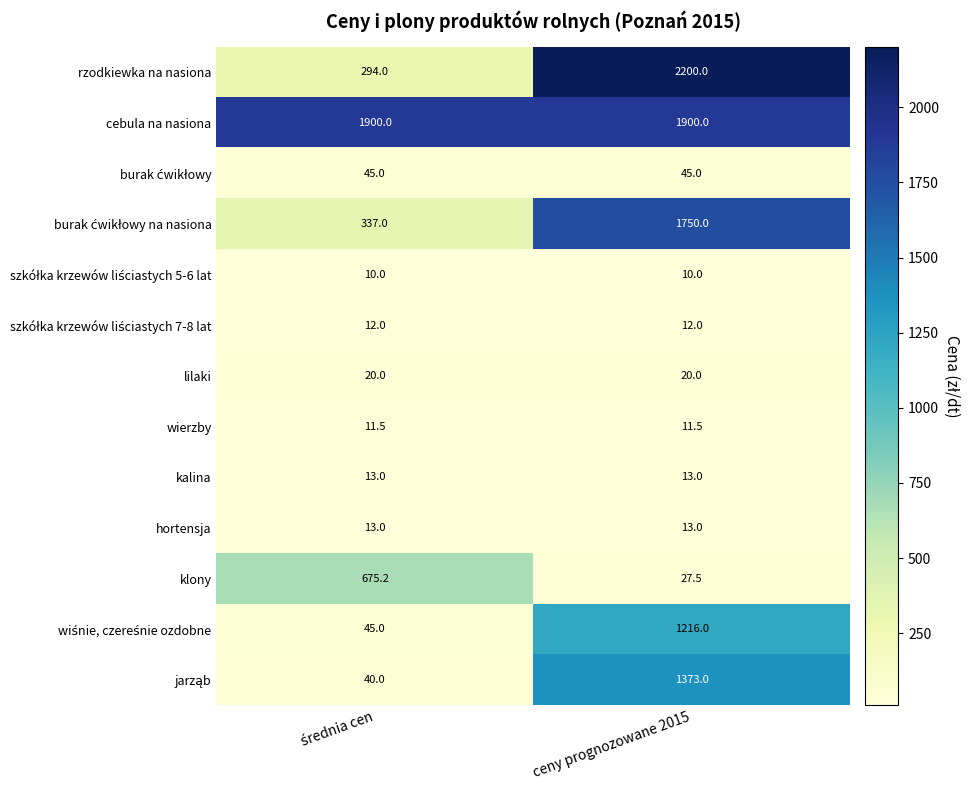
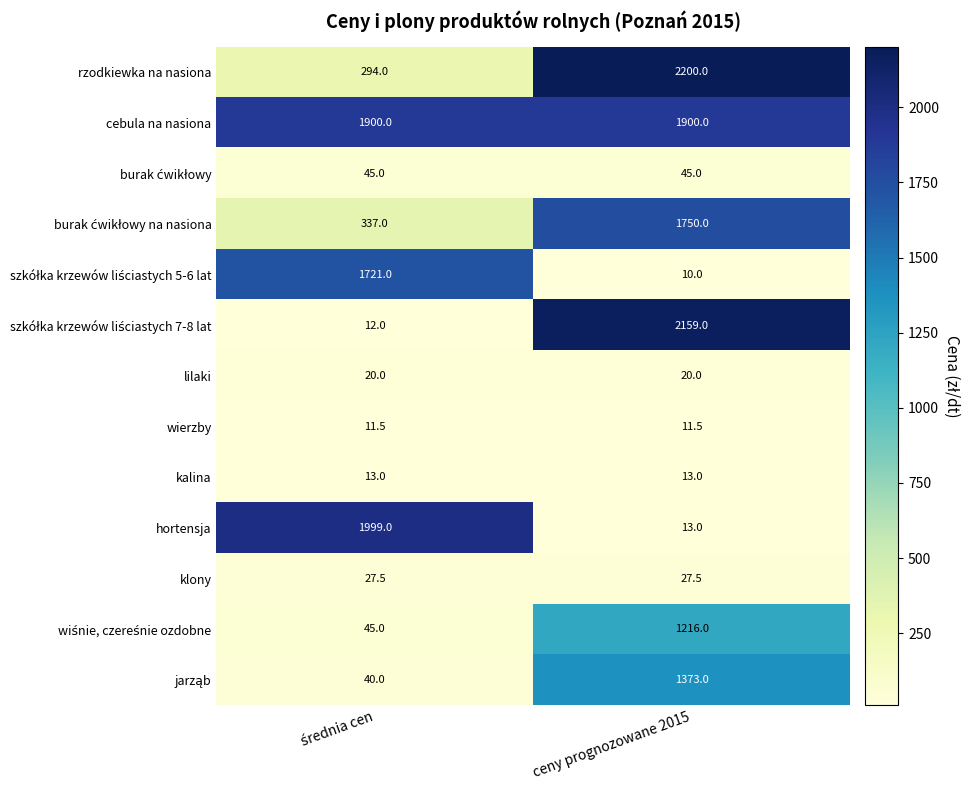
  {
    "rzodkiewka na nasiona": {
      "średnia cen": 294.0,
      "ceny prognozowane 2015": 2200.0
    },
    "cebula na nasiona": {
      "średnia cen": 1900.0,
      "ceny prognozowane 2015": 1900.0
    },
    "burak ćwikłowy": {
      "średnia cen": 45.0,
      "ceny prognozowane 2015": 45.0
    },
    "burak ćwikłowy na nasiona": {
      "średnia cen": 337.0,
      "ceny prognozowane 2015": 1750.0
    },
    "szkółka krzewów liściastych 5-6 lat": {
-     "średnia cen": 10.0,
+     "średnia cen": 1721.0,
      "ceny prognozowane 2015": 10.0
    },
    "szkółka krzewów liściastych 7-8 lat": {
      "średnia cen": 12.0,
-     "ceny prognozowane 2015": 12.0
+     "ceny prognozowane 2015": 2159.0
    },
    "lilaki": {
      "średnia cen": 20.0,
      "ceny prognozowane 2015": 20.0
    },
    "wierzby": {
      "średnia cen": 11.5,
      "ceny prognozowane 2015": 11.5
    },
    "kalina": {
      "średnia cen": 13.0,
      "ceny prognozowane 2015": 13.0
    },
    "hortensja": {
-     "średnia cen": 13.0,
+     "średnia cen": 1999.0,
      "ceny prognozowane 2015": 13.0
    },
    "klony": {
-     "średnia cen": 675.2,
+     "średnia cen": 27.5,
      "ceny prognozowane 2015": 27.5
    },
    "wiśnie, czereśnie ozdobne": {
      "średnia cen": 45.0,
      "ceny prognozowane 2015": 1216.0
    },
    "jarząb": {
      "średnia cen": 40.0,
      "ceny prognozowane 2015": 1373.0
    }
  }
